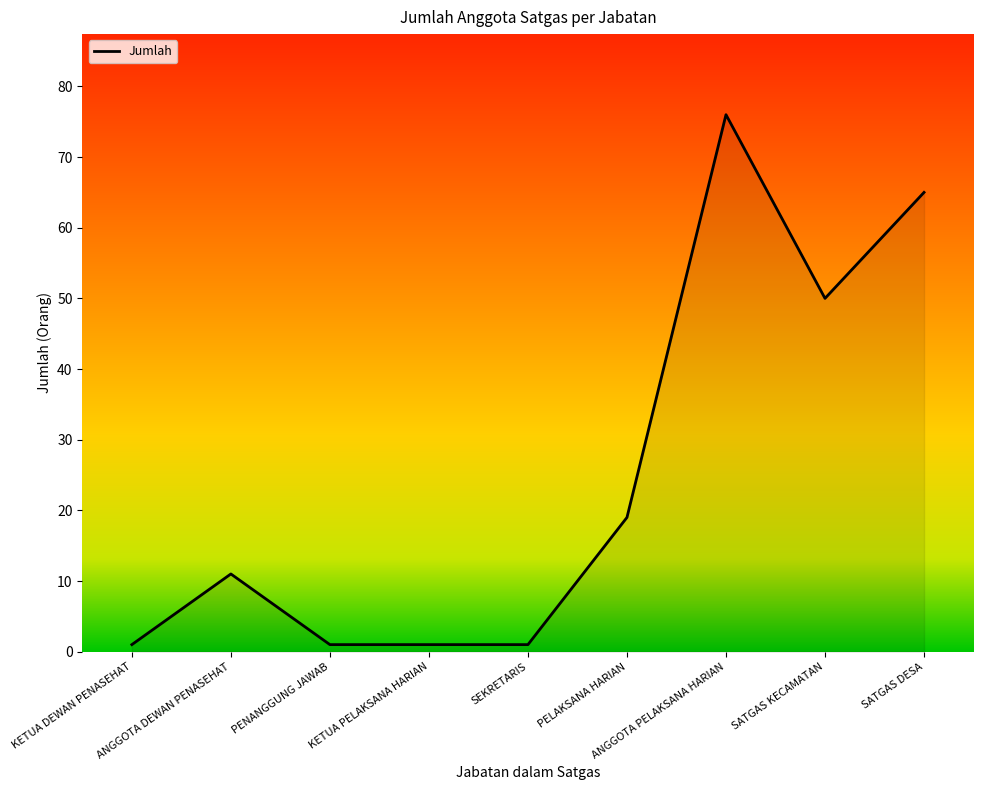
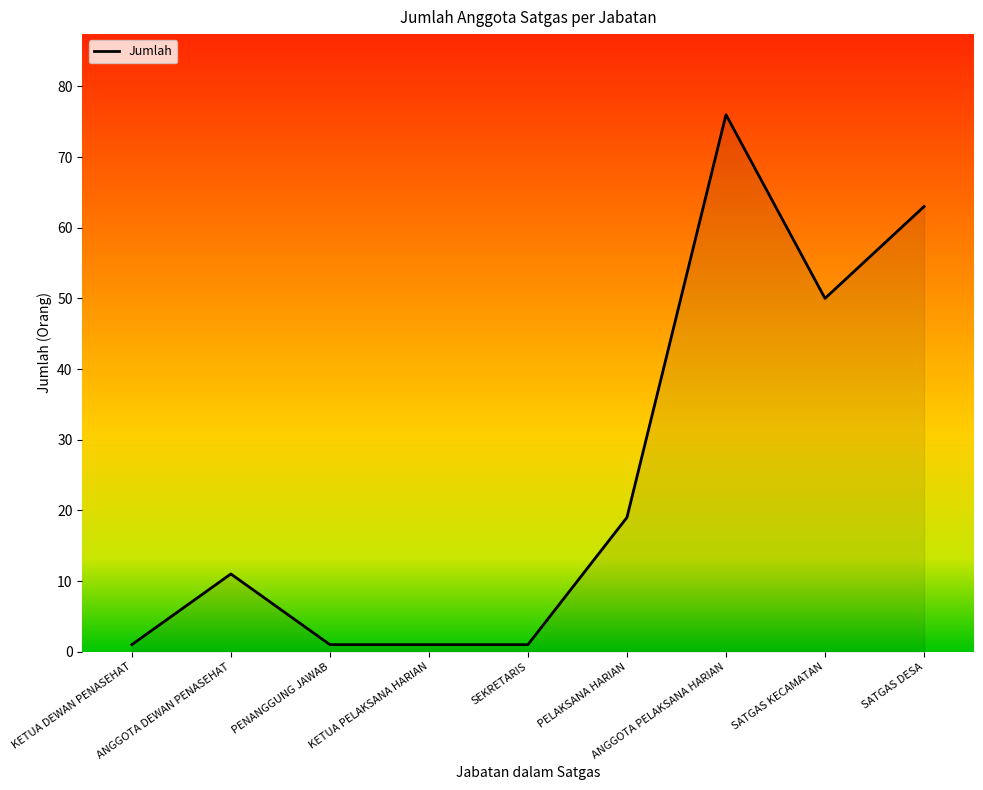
  {
    "KETUA DEWAN PENASEHAT": 1,
    "ANGGOTA DEWAN PENASEHAT": 11,
    "PENANGGUNG JAWAB": 1,
    "KETUA PELAKSANA HARIAN": 1,
    "SEKRETARIS": 1,
    "PELAKSANA HARIAN": 19,
    "ANGGOTA PELAKSANA HARIAN": 76,
    "SATGAS KECAMATAN": 50,
-   "SATGAS DESA": 65
+   "SATGAS DESA": 63
  }
